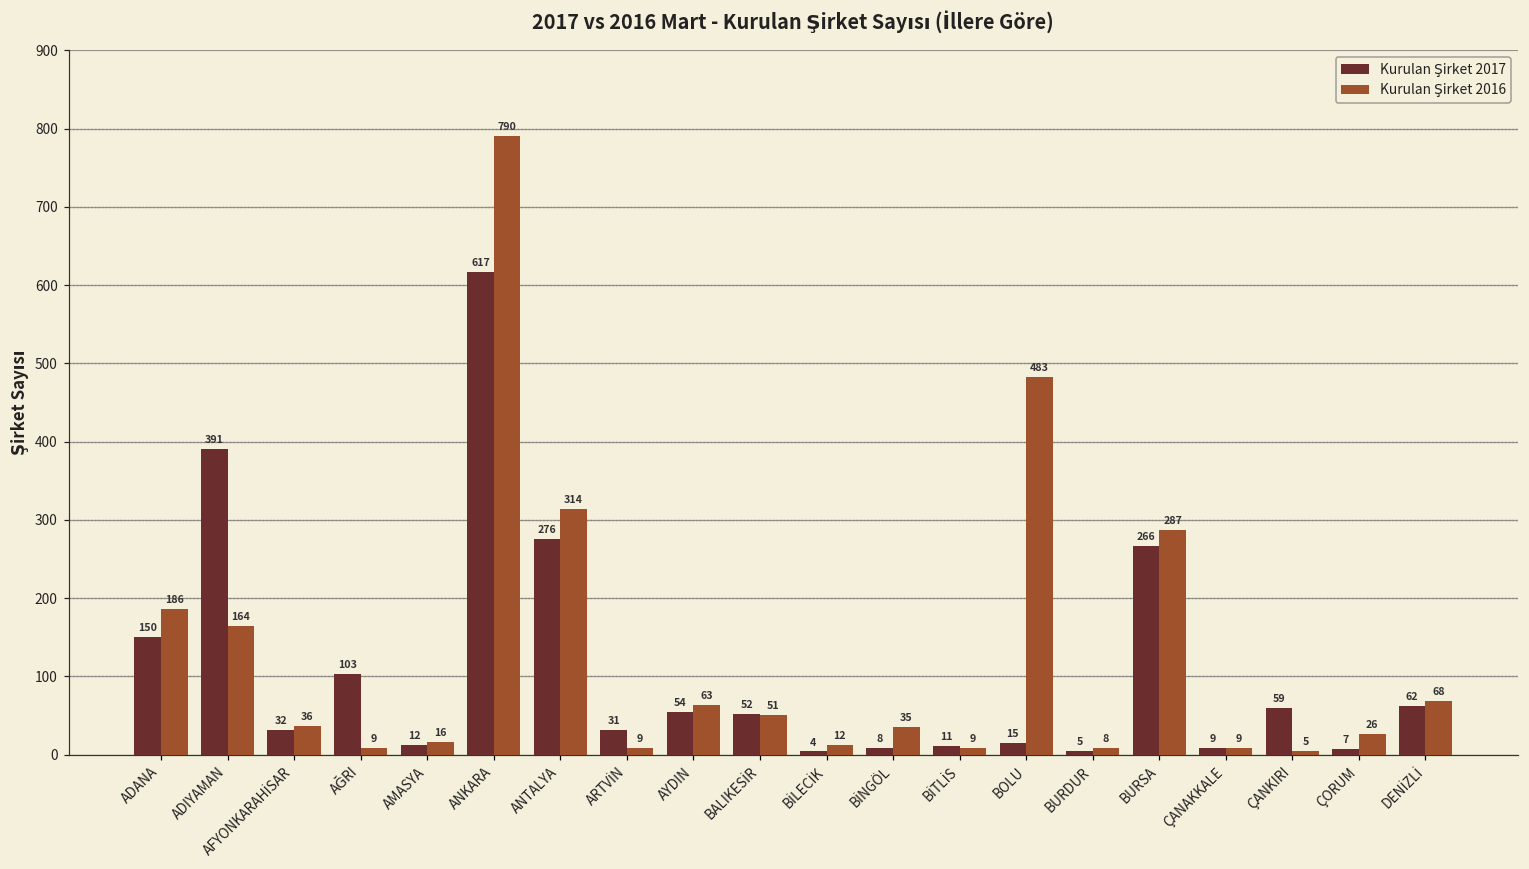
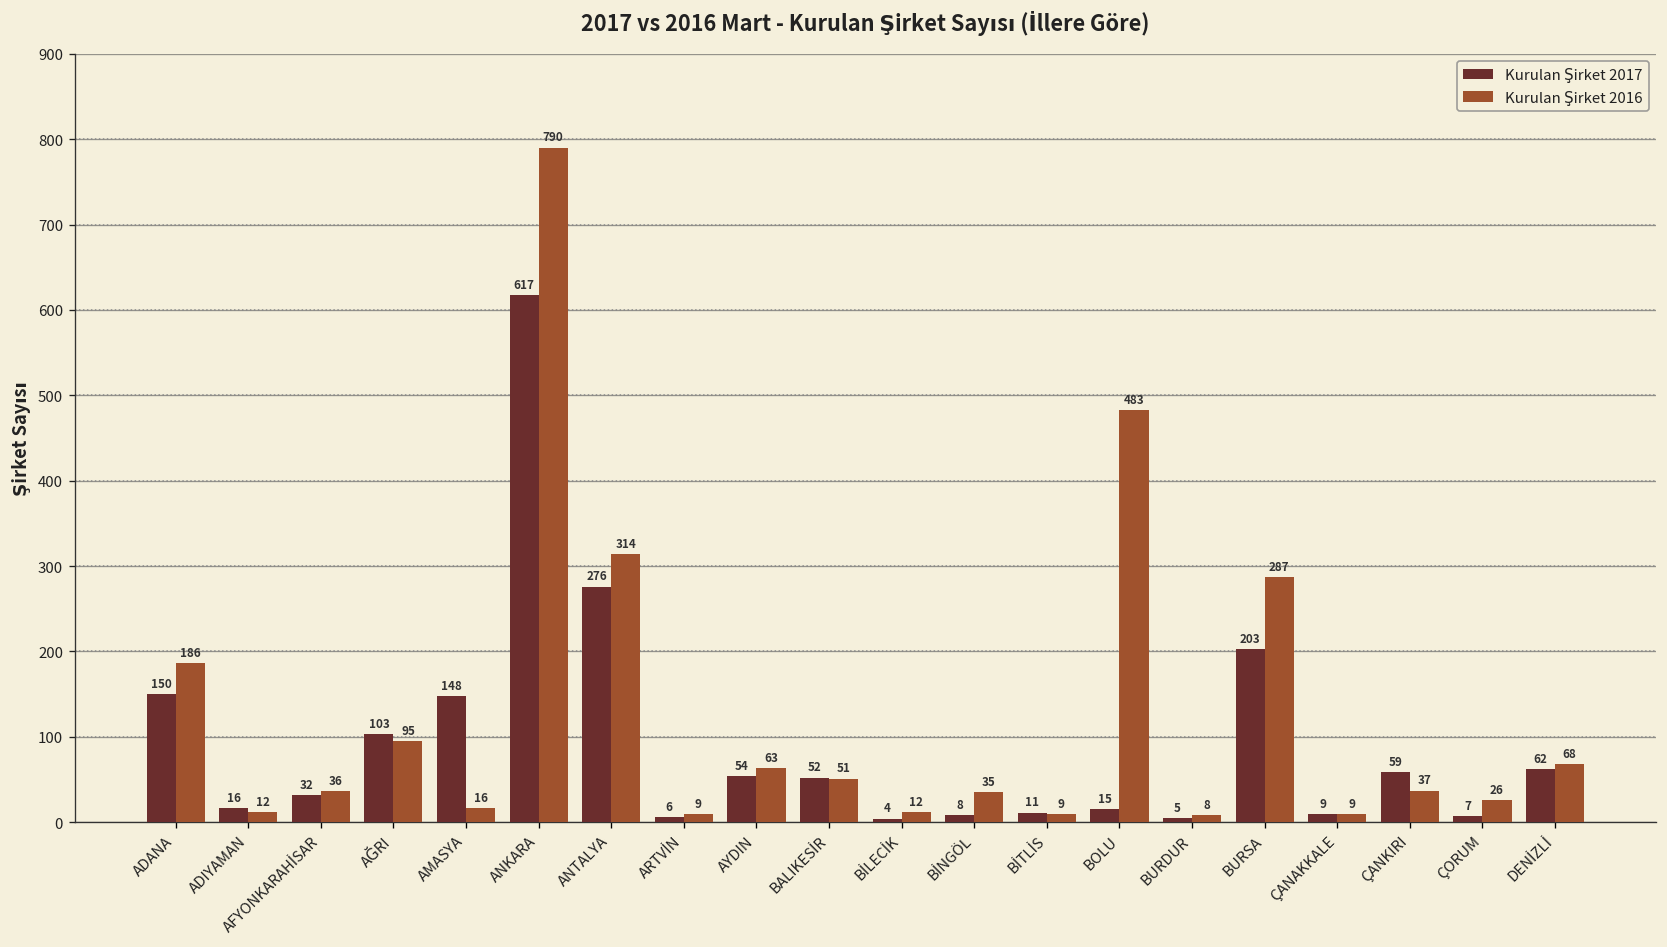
  {
    "Kurulan Şirket 2017": {
      "ADANA": 150,
-     "ADIYAMAN": 391,
+     "ADIYAMAN": 16,
      "AFYONKARAHİSAR": 32,
      "AĞRI": 103,
-     "AMASYA": 12,
+     "AMASYA": 148,
      "ANKARA": 617,
      "ANTALYA": 276,
-     "ARTVİN": 31,
+     "ARTVİN": 6,
      "AYDIN": 54,
      "BALIKESİR": 52,
      "BİLECİK": 4,
      "BİNGÖL": 8,
      "BİTLİS": 11,
      "BOLU": 15,
      "BURDUR": 5,
-     "BURSA": 266,
+     "BURSA": 203,
      "ÇANAKKALE": 9,
      "ÇANKIRI": 59,
      "ÇORUM": 7,
      "DENİZLİ": 62
    },
    "Kurulan Şirket 2016": {
      "ADANA": 186,
-     "ADIYAMAN": 164,
+     "ADIYAMAN": 12,
      "AFYONKARAHİSAR": 36,
-     "AĞRI": 9,
+     "AĞRI": 95,
      "AMASYA": 16,
      "ANKARA": 790,
      "ANTALYA": 314,
      "ARTVİN": 9,
      "AYDIN": 63,
      "BALIKESİR": 51,
      "BİLECİK": 12,
      "BİNGÖL": 35,
      "BİTLİS": 9,
      "BOLU": 483,
      "BURDUR": 8,
      "BURSA": 287,
      "ÇANAKKALE": 9,
-     "ÇANKIRI": 5,
+     "ÇANKIRI": 37,
      "ÇORUM": 26,
      "DENİZLİ": 68
    }
  }
